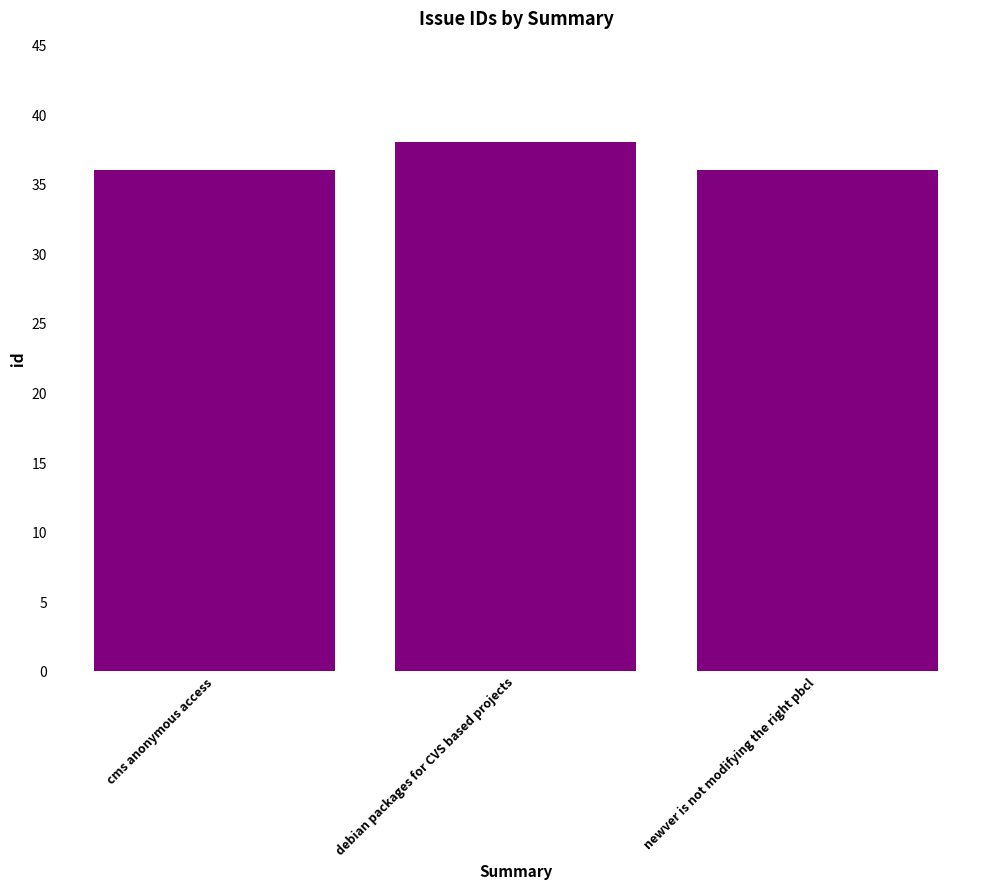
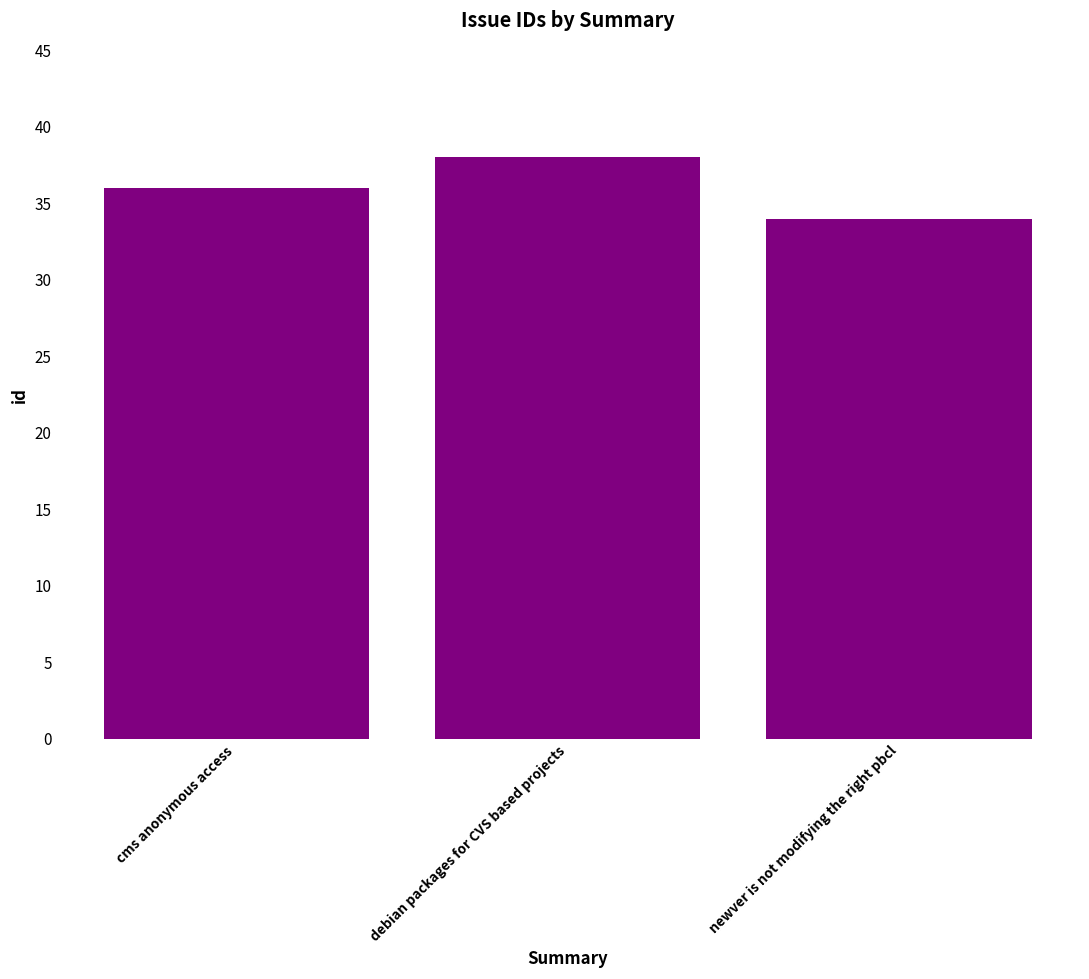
  {
    "cms anonymous access": 36,
    "debian packages for CVS based projects": 38,
-   "newver is not modifying the right pbcl": 36
+   "newver is not modifying the right pbcl": 34
  }
